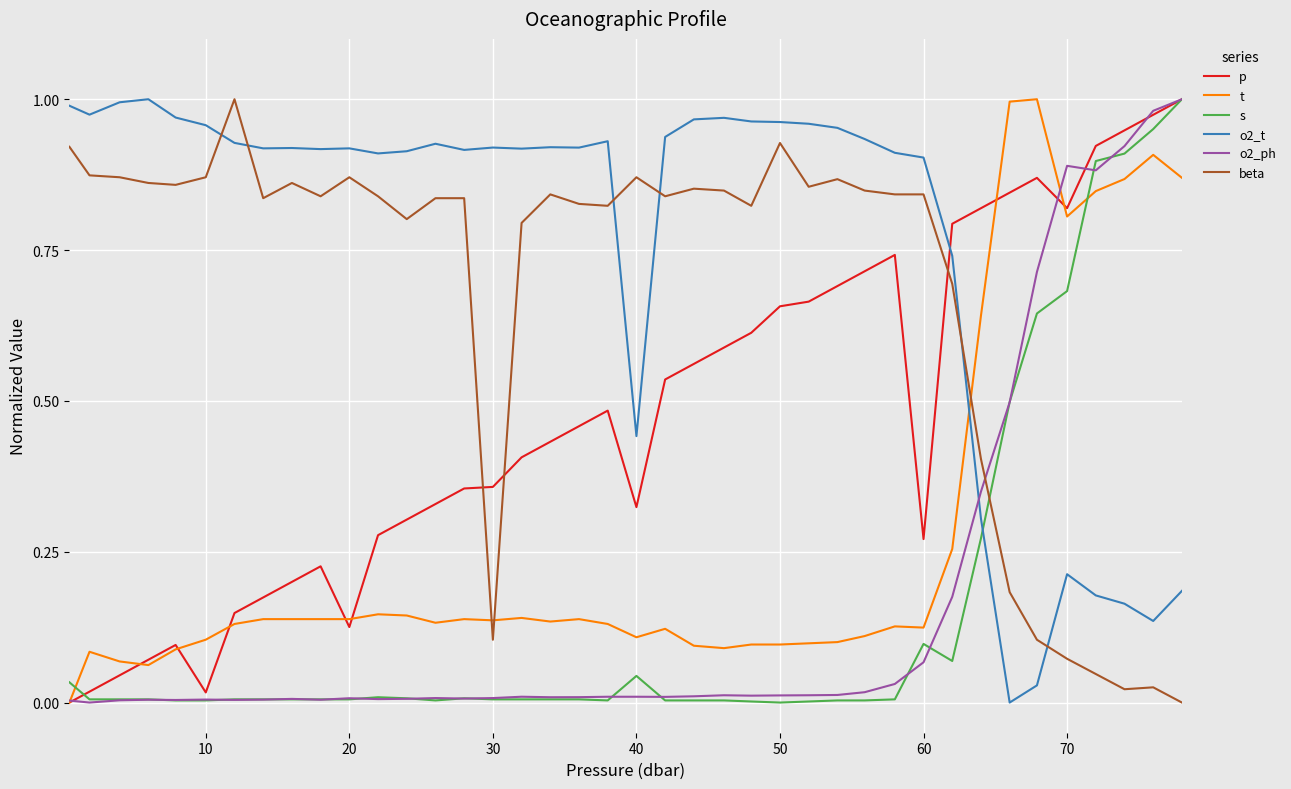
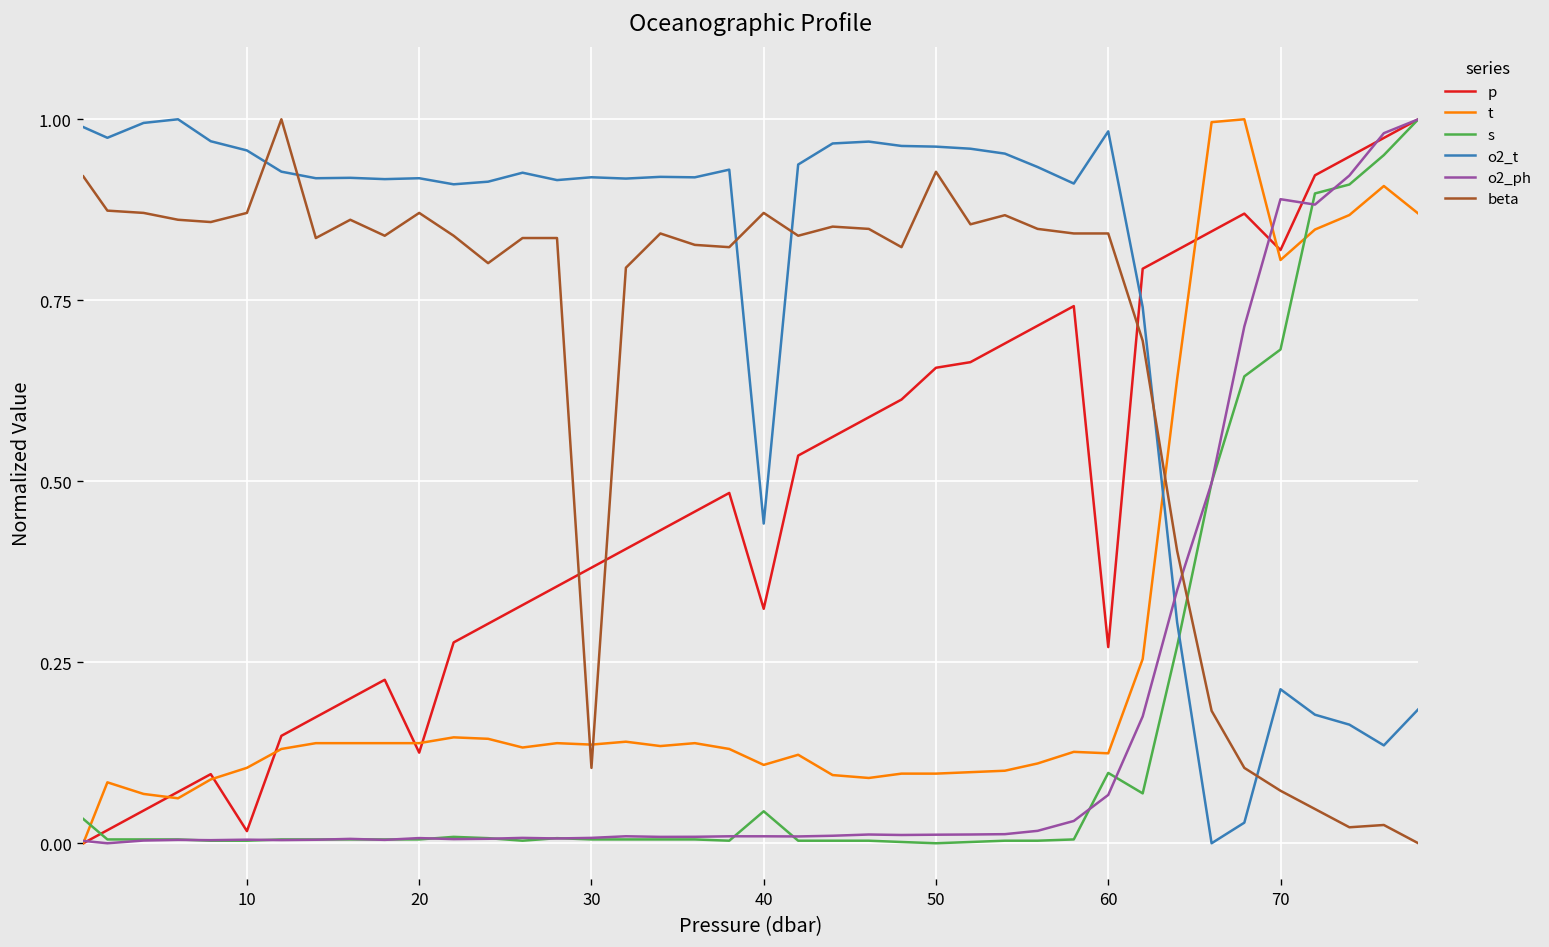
  {
    "p": {
      "10": 0.02,
      "20": 0.13,
-     "30": 0.36,
+     "30": 0.38,
      "40": 0.32,
      "50": 0.66,
      "60": 0.27,
      "70": 0.82
    },
    "t": {
      "10": 0.10,
      "20": 0.14,
      "30": 0.14,
      "40": 0.11,
      "50": 0.10,
      "60": 0.12,
      "70": 0.81
    },
    "s": {
      "40": 0.04,
      "50": 0.00,
      "60": 0.10,
      "70": 0.68
    },
    "o2_t": {
      "10": 0.96,
      "20": 0.92,
      "30": 0.92,
      "40": 0.44,
      "50": 0.96,
-     "60": 0.90,
+     "60": 0.98,
      "70": 0.21
    },
    "o2_ph": {
      "40": 0.01,
      "50": 0.01,
      "60": 0.07,
      "70": 0.89
    },
    "beta": {
      "10": 0.87,
      "20": 0.87,
      "30": 0.10,
      "40": 0.87,
      "50": 0.93,
      "60": 0.84,
      "70": 0.07
    }
  }
